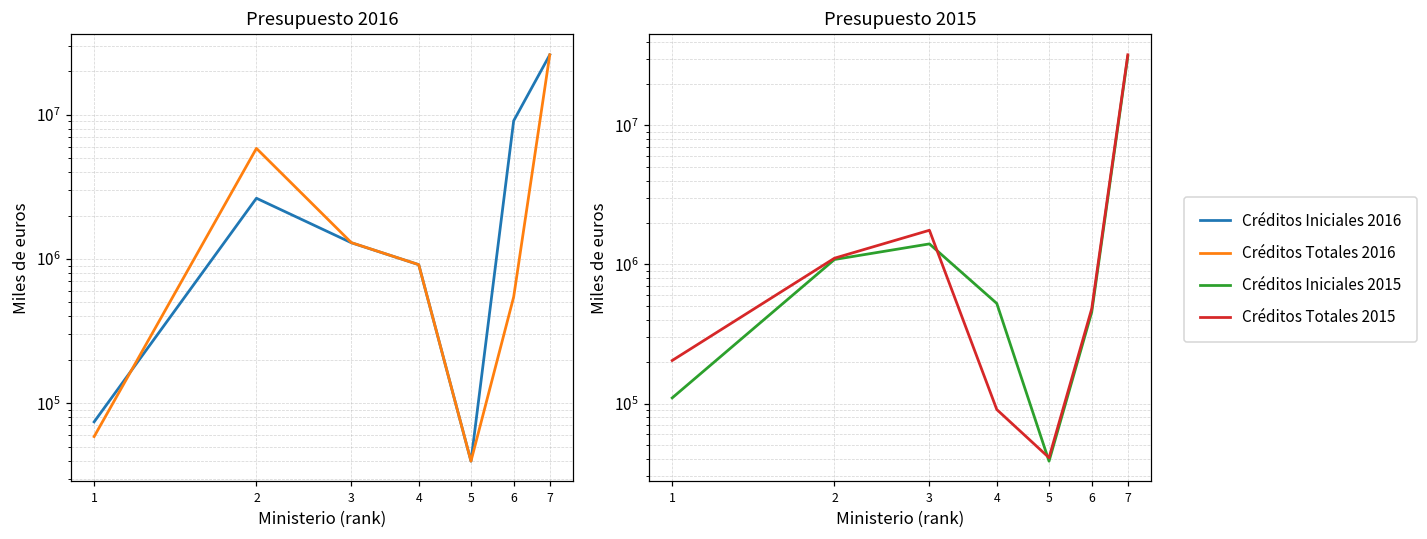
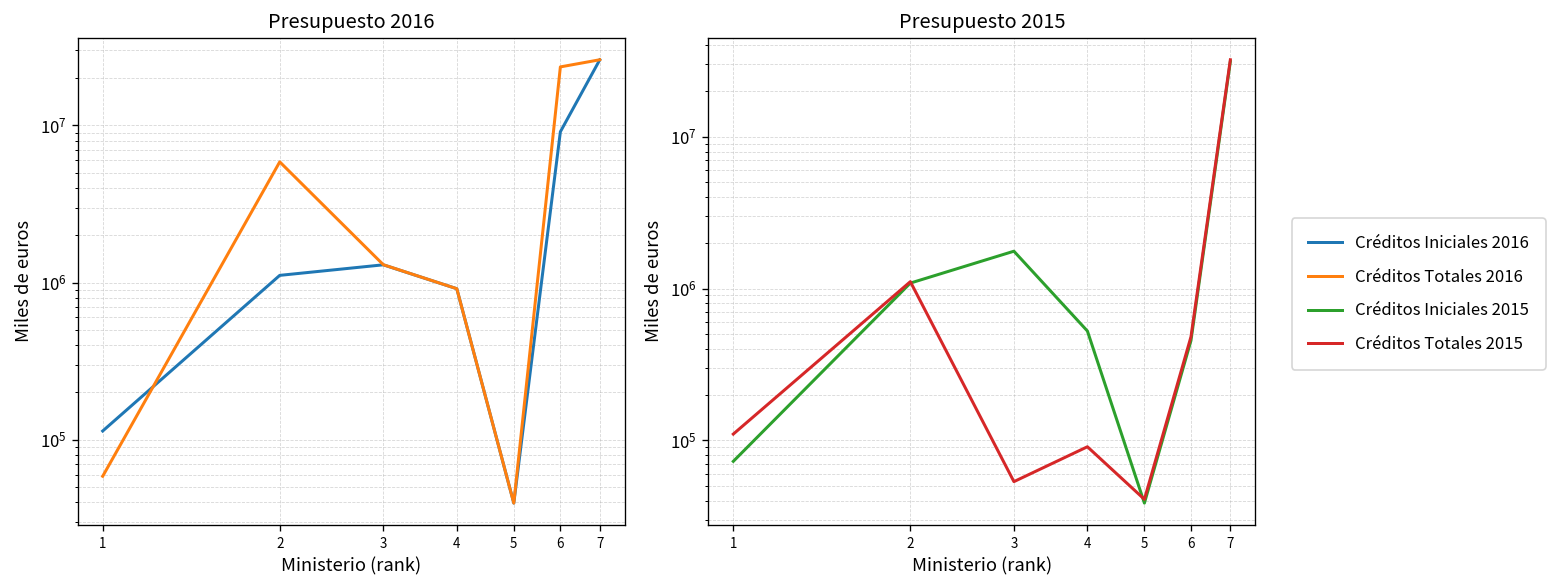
  {
    "Presupuesto 2016": {
      "Créditos Iniciales 2016": {
-       "1": 70000,
-       "2": 2600000,
+       "1": 110000,
+       "2": 1100000,
        "6": 9000000
      },
      "Créditos Totales 2016": {
        "1": 60000,
        "2": 6000000,
-       "6": 550000
+       "6": 24000000
      }
    },
    "Presupuesto 2015": {
      "Créditos Iniciales 2015": {
-       "1": 110000,
-       "3": 1400000,
+       "1": 70000,
+       "3": 1800000,
        "4": 520000,
        "5": 39000,
        "6": 450000
      },
      "Créditos Totales 2015": {
-       "1": 200000,
-       "3": 1800000,
+       "1": 110000,
+       "3": 53000,
        "4": 90000,
        "5": 41000,
        "6": 480000
      }
    }
  }
